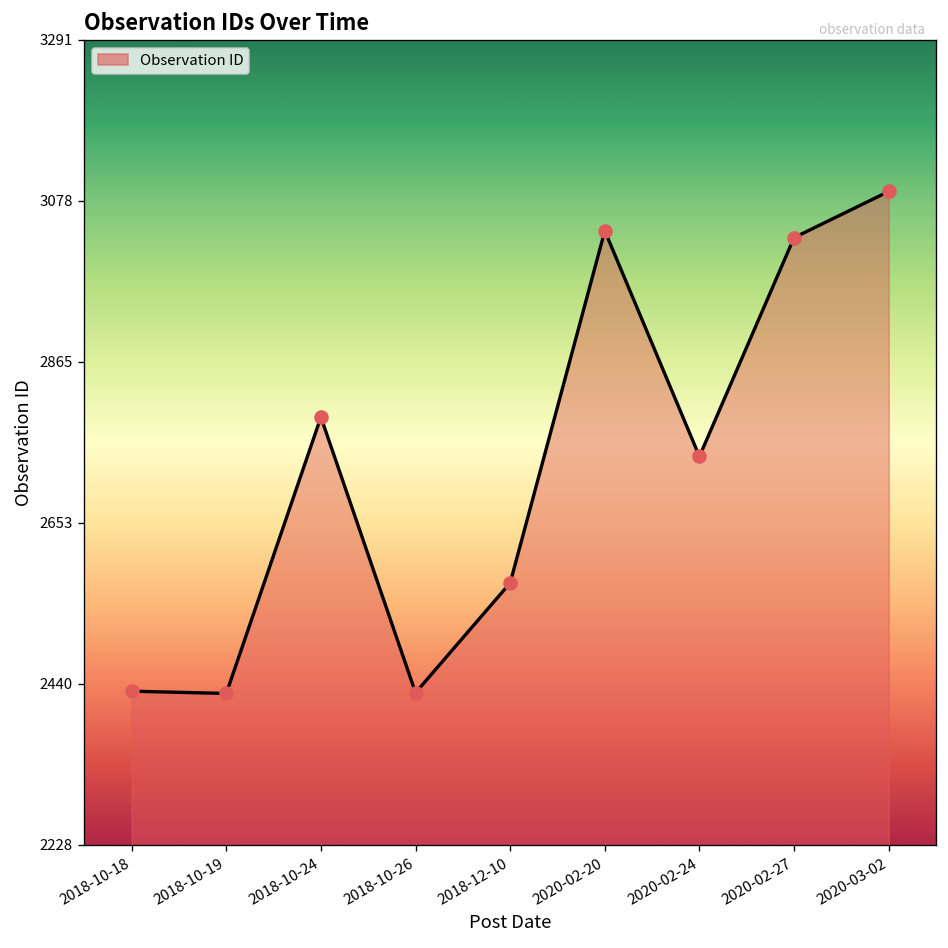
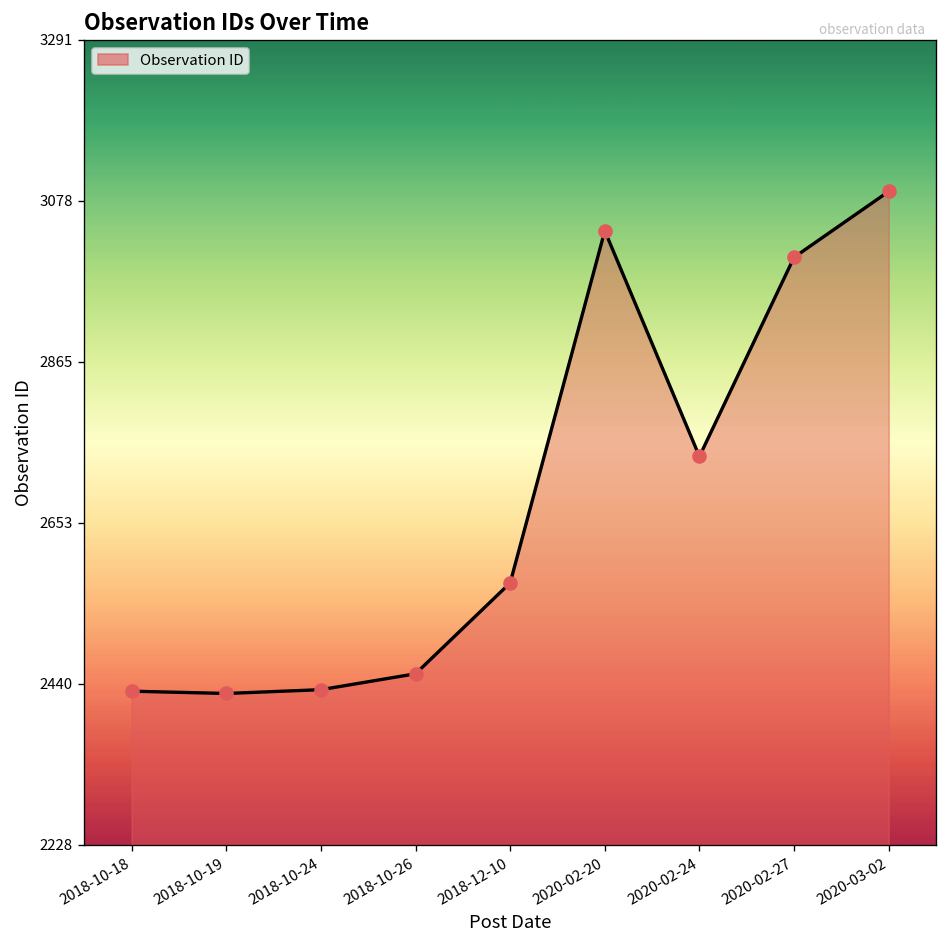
  {
    "2018-10-18": 2430,
    "2018-10-19": 2430,
-   "2018-10-24": 2790,
-   "2018-10-26": 2430,
+   "2018-10-24": 2430,
+   "2018-10-26": 2450,
    "2018-12-10": 2570,
    "2020-02-20": 3040,
    "2020-02-24": 2740,
-   "2020-02-27": 3030,
+   "2020-02-27": 3000,
    "2020-03-02": 3090
  }
